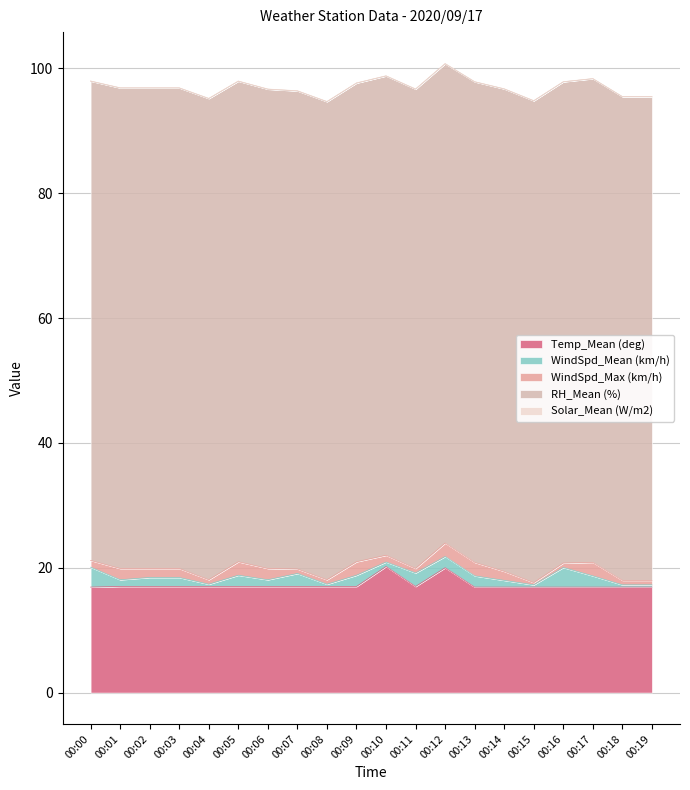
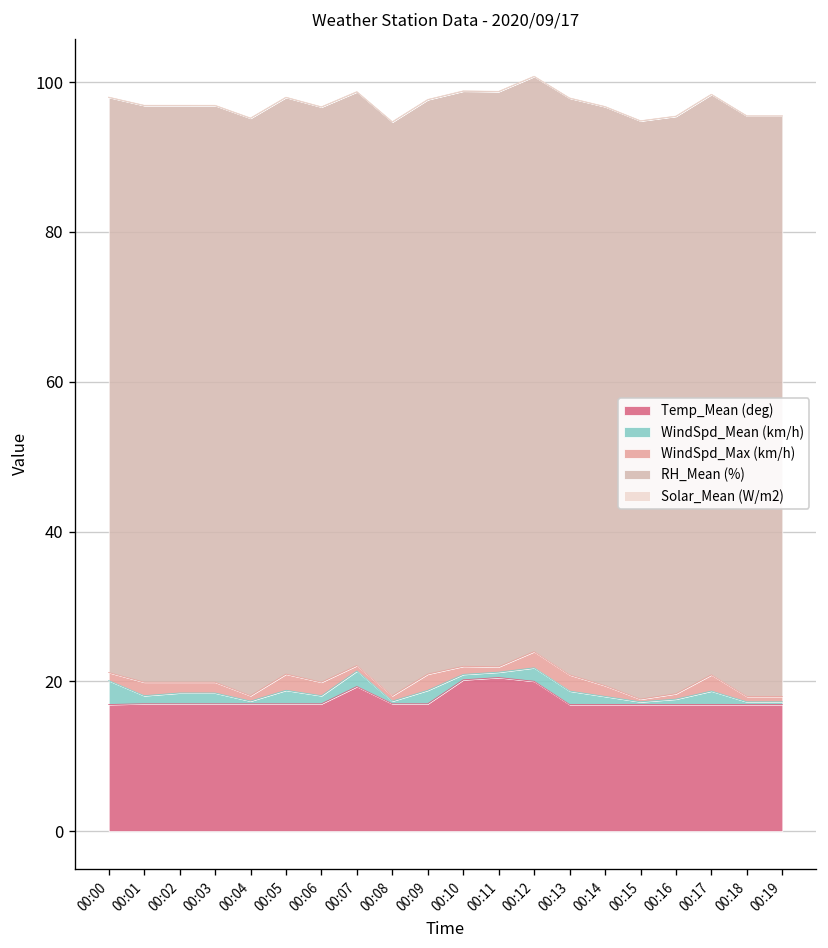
  {
    "Temp_Mean (deg)": {
      "00:00": 17,
      "00:01": 17,
      "00:02": 17,
      "00:03": 17,
      "00:05": 17,
      "00:06": 17,
-     "00:07": 17,
+     "00:07": 19,
      "00:09": 17,
      "00:10": 20,
-     "00:11": 17,
+     "00:11": 21,
      "00:12": 20,
      "00:13": 17,
      "00:14": 17,
      "00:16": 17,
      "00:17": 17
    },
    "WindSpd_Mean (km/h)": {
      "00:00": 3,
      "00:01": 1,
      "00:02": 1,
      "00:03": 1,
      "00:05": 2,
      "00:06": 1,
      "00:07": 2,
      "00:09": 2,
      "00:10": 1,
-     "00:11": 2,
+     "00:11": 1,
      "00:12": 2,
      "00:13": 2,
      "00:14": 1,
-     "00:16": 3,
+     "00:16": 1,
      "00:17": 2
    }
  }
